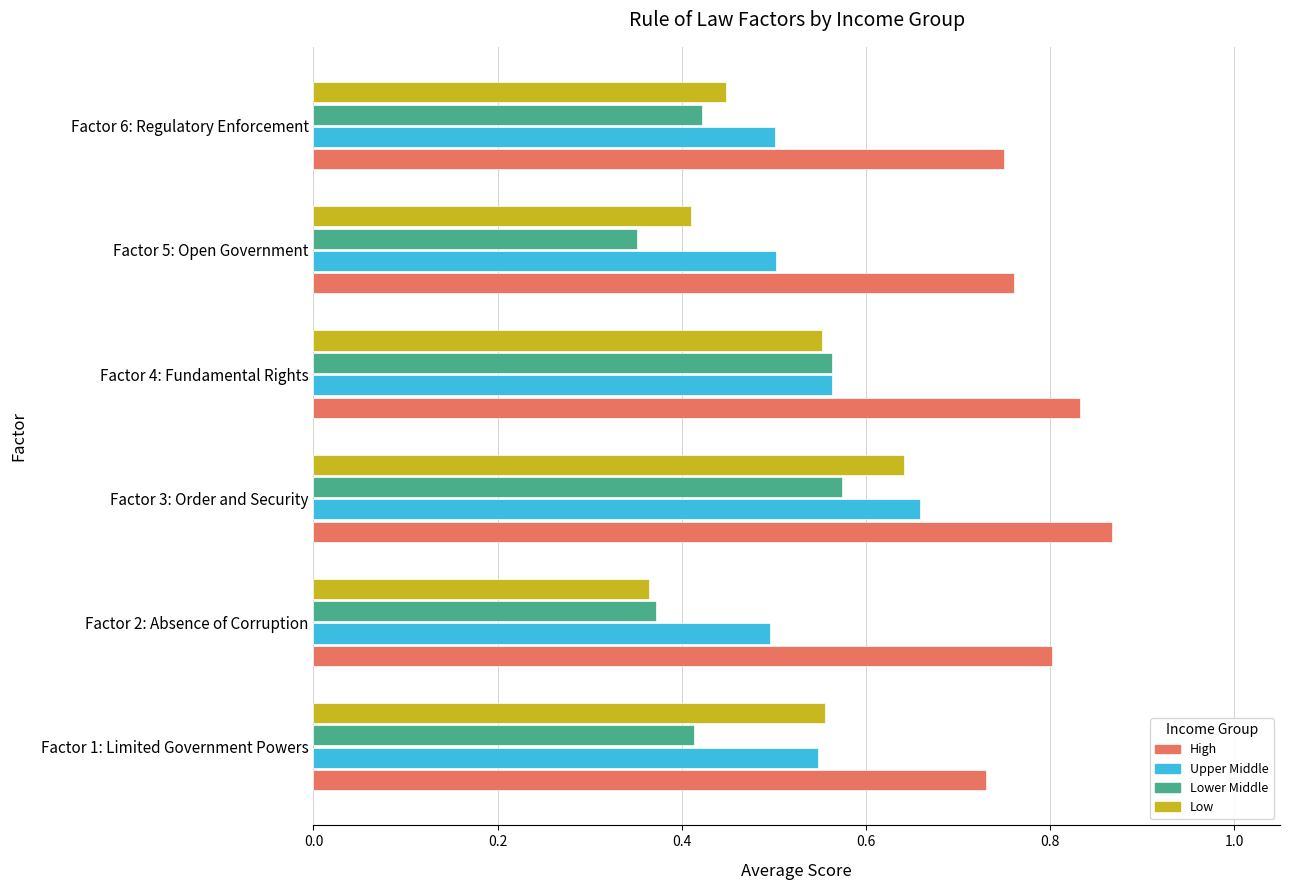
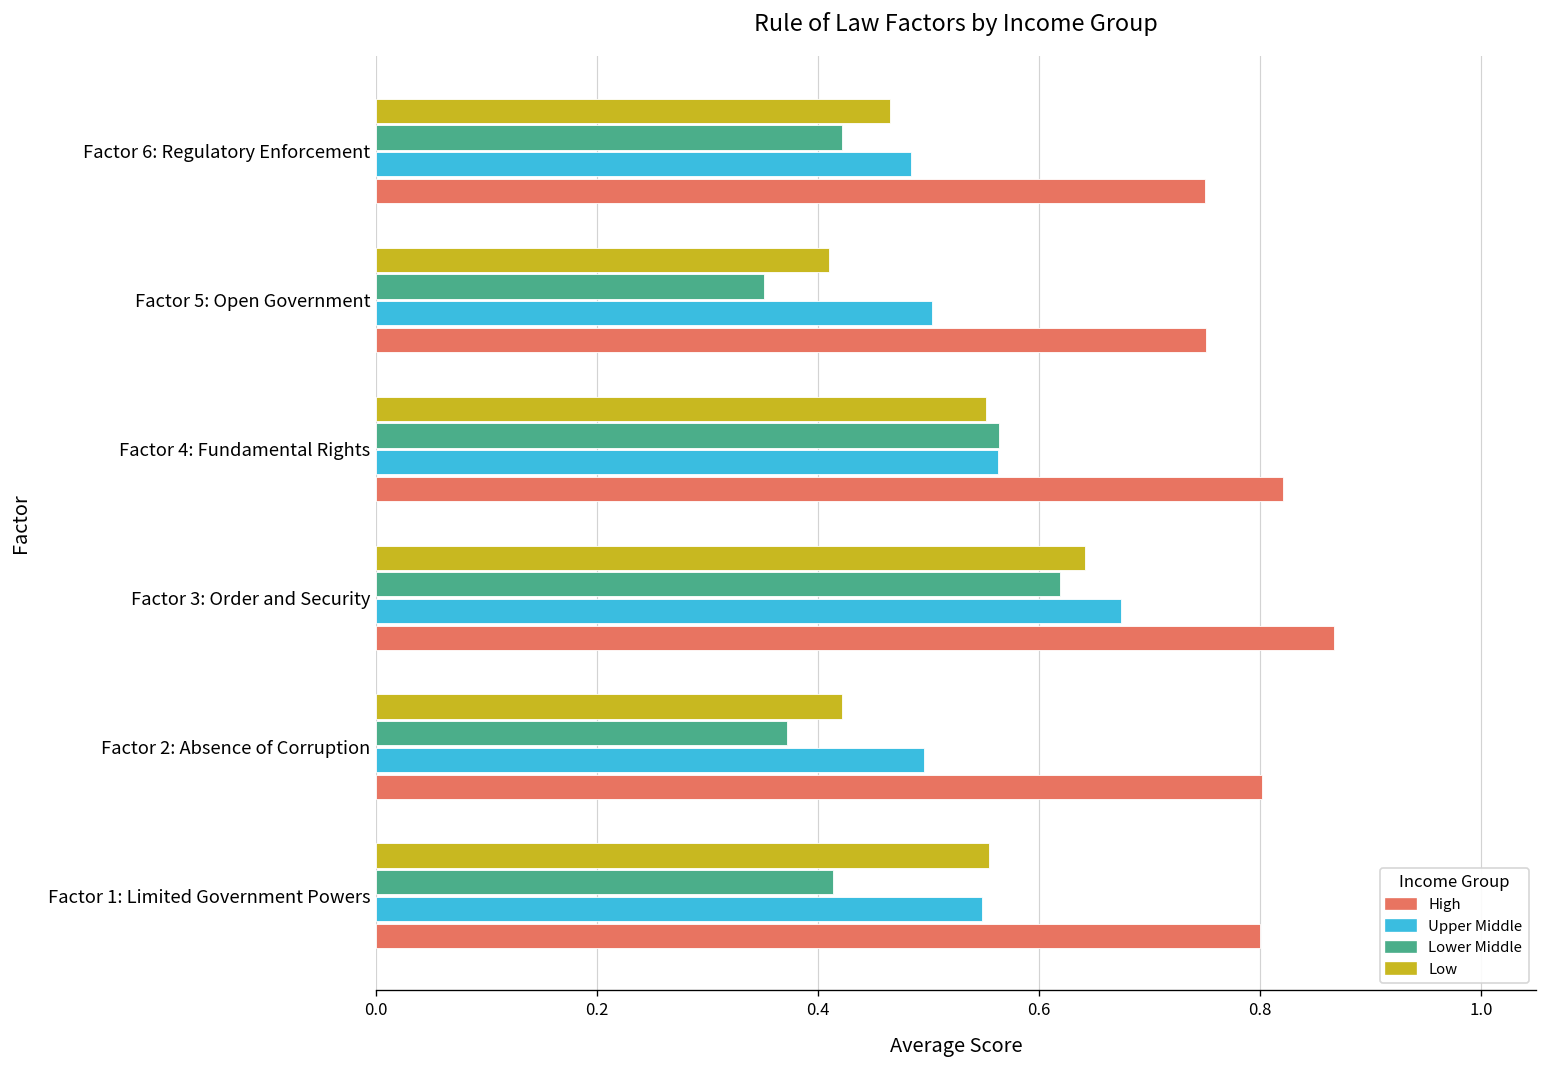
  {
    "High": {
      "Factor 6: Regulatory Enforcement": 0.75,
-     "Factor 5: Open Government": 0.76,
-     "Factor 4: Fundamental Rights": 0.83,
+     "Factor 5: Open Government": 0.75,
+     "Factor 4: Fundamental Rights": 0.82,
      "Factor 3: Order and Security": 0.87,
      "Factor 2: Absence of Corruption": 0.80,
-     "Factor 1: Limited Government Powers": 0.73
+     "Factor 1: Limited Government Powers": 0.80
    },
    "Upper Middle": {
-     "Factor 6: Regulatory Enforcement": 0.50,
+     "Factor 6: Regulatory Enforcement": 0.48,
      "Factor 5: Open Government": 0.50,
      "Factor 4: Fundamental Rights": 0.56,
-     "Factor 3: Order and Security": 0.66,
+     "Factor 3: Order and Security": 0.67,
      "Factor 2: Absence of Corruption": 0.50,
      "Factor 1: Limited Government Powers": 0.55
    },
    "Lower Middle": {
      "Factor 6: Regulatory Enforcement": 0.42,
      "Factor 5: Open Government": 0.35,
      "Factor 4: Fundamental Rights": 0.56,
-     "Factor 3: Order and Security": 0.57,
+     "Factor 3: Order and Security": 0.62,
      "Factor 2: Absence of Corruption": 0.37,
      "Factor 1: Limited Government Powers": 0.41
    },
    "Low": {
-     "Factor 6: Regulatory Enforcement": 0.45,
+     "Factor 6: Regulatory Enforcement": 0.46,
      "Factor 5: Open Government": 0.41,
      "Factor 4: Fundamental Rights": 0.55,
      "Factor 3: Order and Security": 0.64,
-     "Factor 2: Absence of Corruption": 0.36,
+     "Factor 2: Absence of Corruption": 0.42,
      "Factor 1: Limited Government Powers": 0.56
    }
  }
